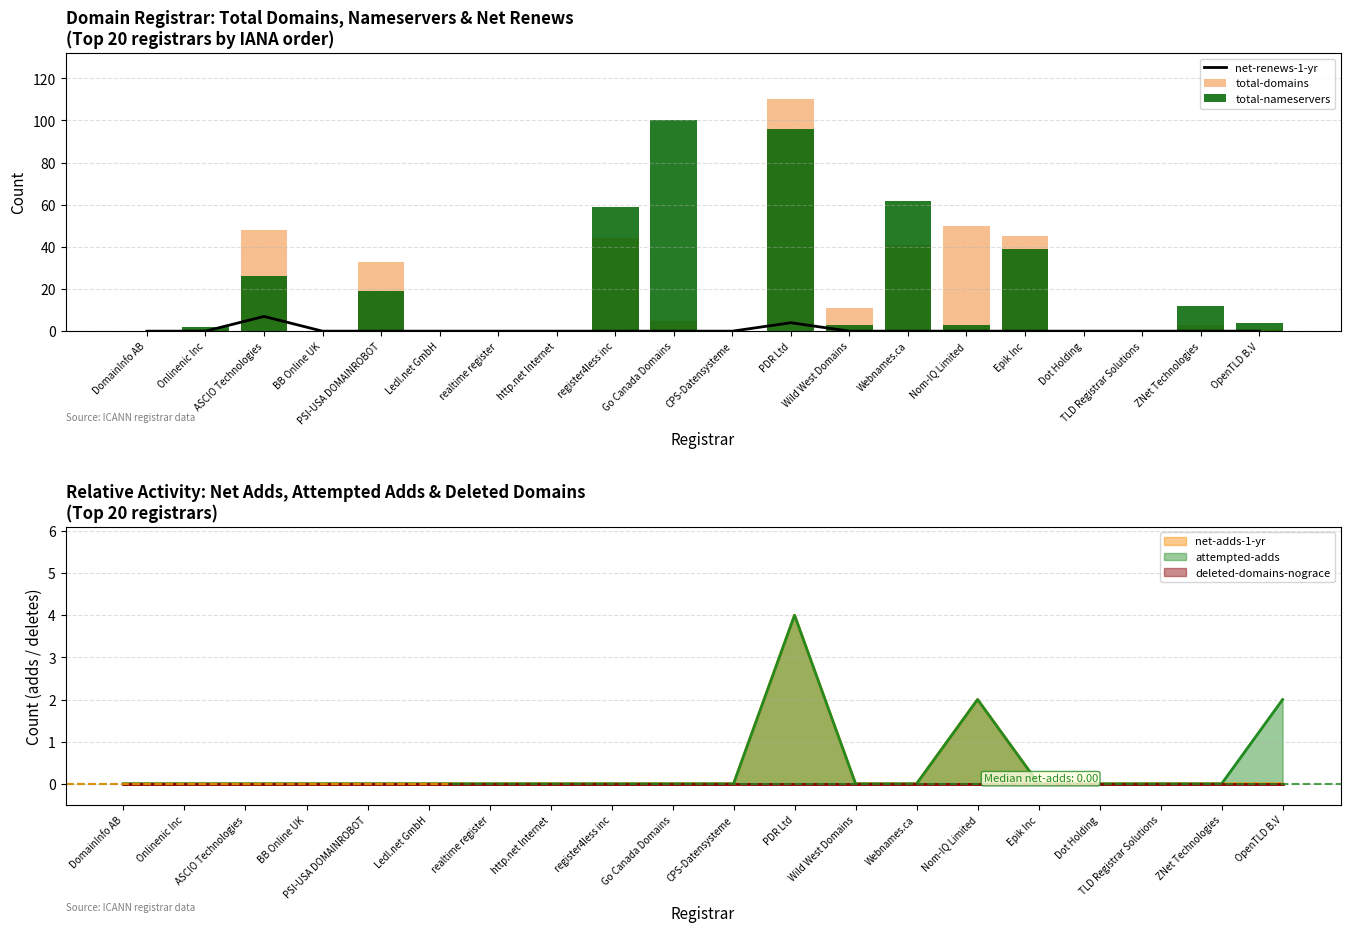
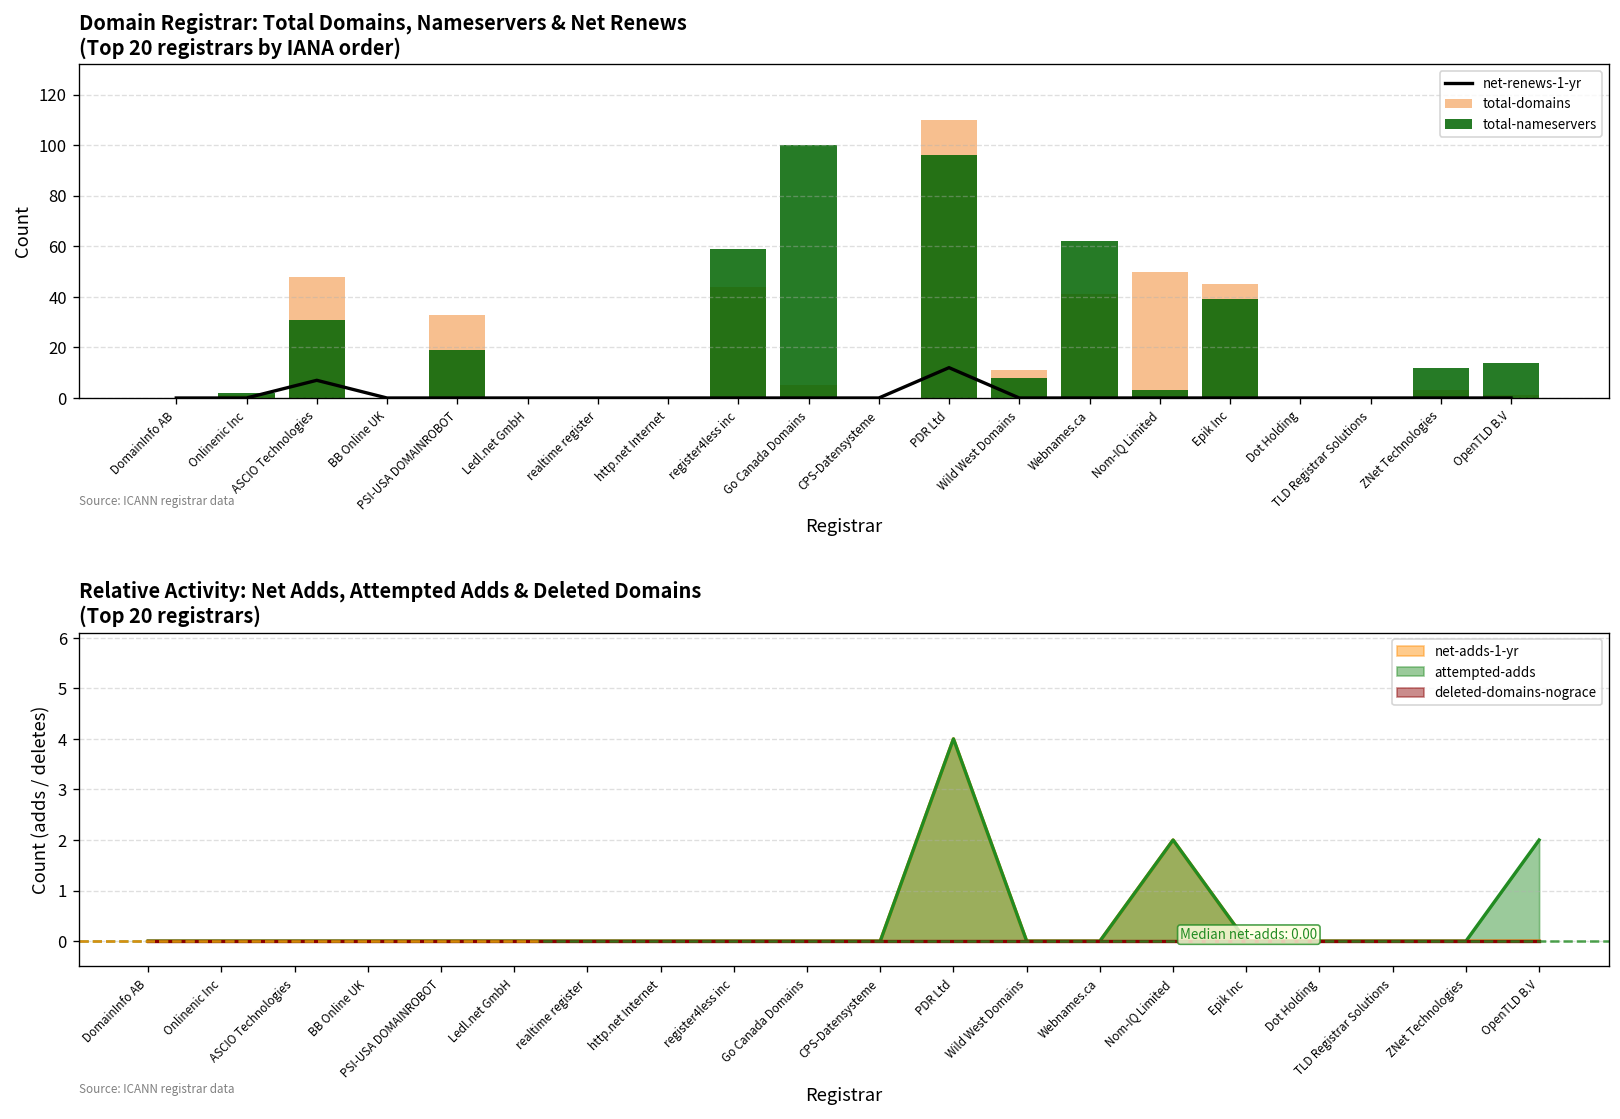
  {
    "Domain Registrar: Total Domains, Nameservers & Net Renews (Top 20 registrars by IANA order)": {
      "net-renews-1-yr": {
        "DomainInfo AB": 0,
        "Onlinenic Inc": 0,
        "ASCIO Technologies": 7,
        "BB Online UK": 0,
        "PSI-USA DOMAINROBOT": 0,
        "Ledl.net GmbH": 0,
        "realtime register": 0,
        "http.net Internet": 0,
        "register4less inc": 0,
        "Go Canada Domains": 0,
        "CPS-Datensysteme": 0,
-       "PDR Ltd": 4,
+       "PDR Ltd": 12,
        "Wild West Domains": 0,
        "Webnames.ca": 0,
        "Nom-IQ Limited": 0,
        "Epik Inc": 0,
        "Dot Holding": 0,
        "TLD Registrar Solutions": 0,
        "ZNet Technologies": 0,
        "OpenTLD B.V": 0
      },
      "total-domains": {
        "DomainInfo AB": 0,
        "ASCIO Technologies": 48,
        "BB Online UK": 0,
        "PSI-USA DOMAINROBOT": 33,
        "Ledl.net GmbH": 0,
        "realtime register": 0,
        "http.net Internet": 0,
        "CPS-Datensysteme": 0,
        "PDR Ltd": 110,
        "Wild West Domains": 11,
        "Nom-IQ Limited": 50,
        "Epik Inc": 45,
        "Dot Holding": 0,
        "TLD Registrar Solutions": 0
      },
      "total-nameservers": {
        "DomainInfo AB": 0,
        "Onlinenic Inc": 2,
-       "ASCIO Technologies": 26,
+       "ASCIO Technologies": 31,
        "BB Online UK": 0,
        "Ledl.net GmbH": 0,
        "realtime register": 0,
        "http.net Internet": 0,
        "register4less inc": 59,
        "Go Canada Domains": 100,
        "CPS-Datensysteme": 0,
-       "Wild West Domains": 3,
+       "Wild West Domains": 8,
        "Webnames.ca": 62,
        "Dot Holding": 0,
        "TLD Registrar Solutions": 0,
        "ZNet Technologies": 12,
-       "OpenTLD B.V": 4
+       "OpenTLD B.V": 14
      }
    },
    "Relative Activity: Net Adds, Attempted Adds & Deleted Domains (Top 20 registrars)": {
      "attempted-adds": {
        "OpenTLD B.V": 2.0
      },
      "deleted-domains-nograce": {
        "PDR Ltd": 0.0,
        "Nom-IQ Limited": 0.0
      }
    }
  }
